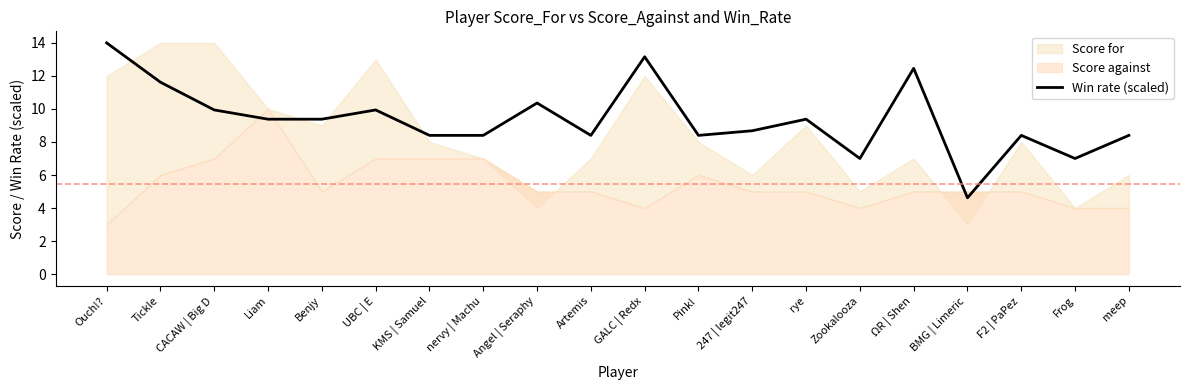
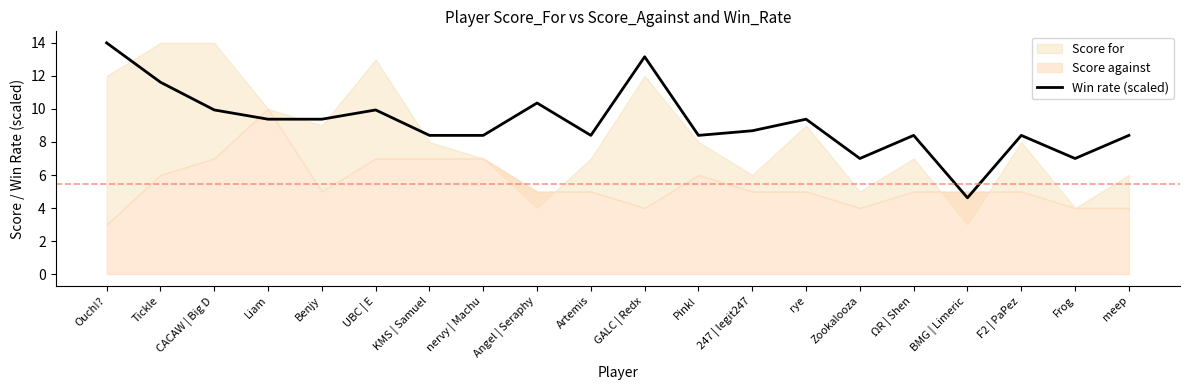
  {
    "Win rate (scaled)": {
      "Ouch!?": 14.0,
      "Tickle": 11.6,
      "CACAW | Big D": 9.9,
      "Liam": 9.4,
      "Benjy": 9.4,
      "UBC | E": 9.9,
      "KMS | Samuel": 8.4,
      "nervy | Machu": 8.4,
      "Angel | Seraphy": 10.4,
      "Artemis": 8.4,
      "GALC | Redx": 13.2,
      "Pink!": 8.4,
      "247 | legit247": 8.7,
      "rye": 9.4,
      "Zookalooza": 7.0,
-     "ΩR | Shen": 12.5,
+     "ΩR | Shen": 8.4,
      "BMG | Limeric": 4.6,
      "F2 | PaPez": 8.4,
      "Frog": 7.0,
      "meep": 8.4
    }
  }
